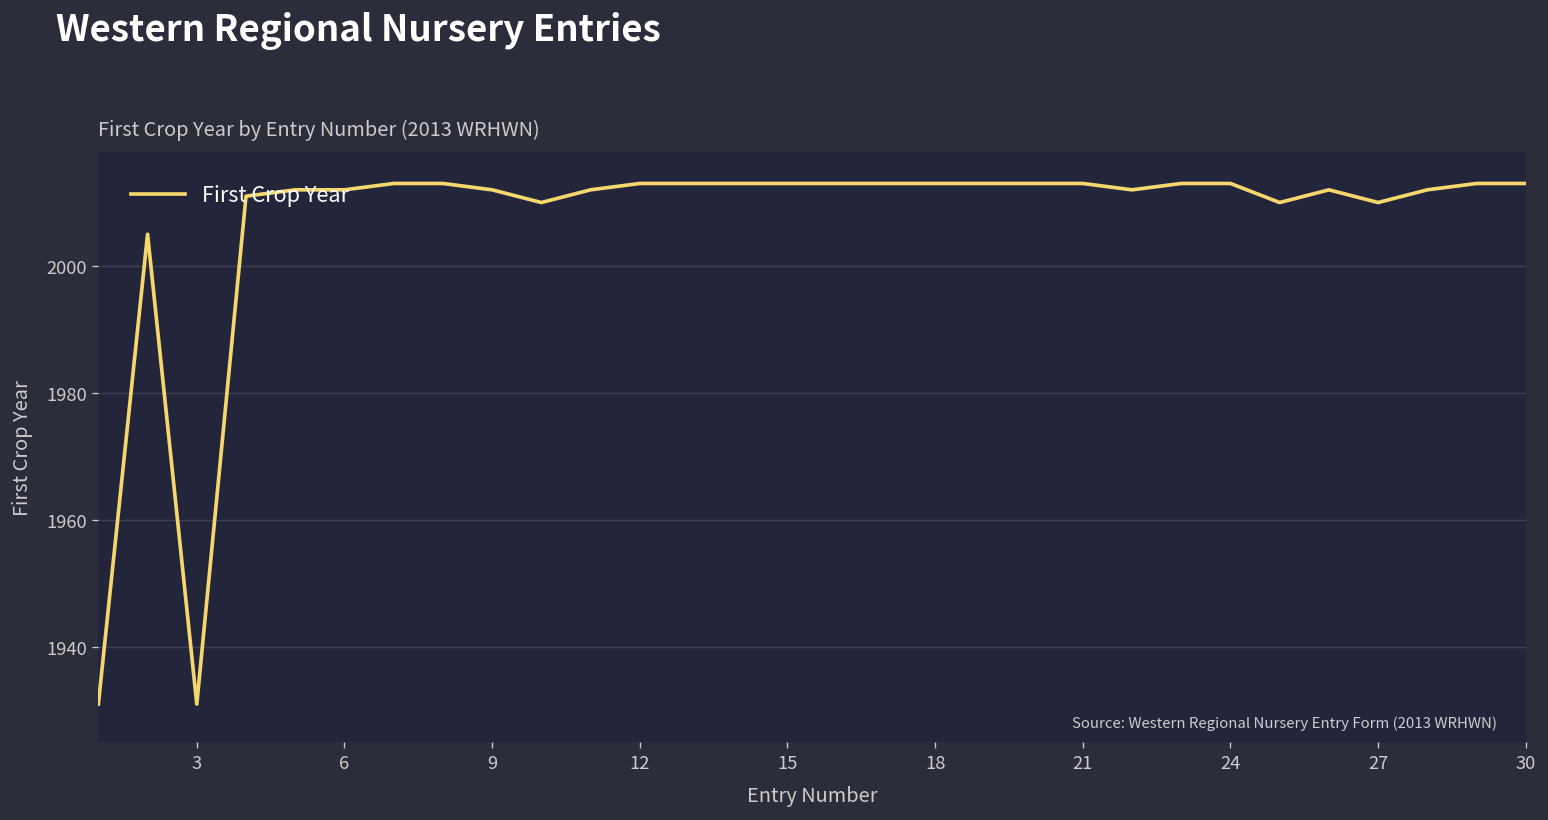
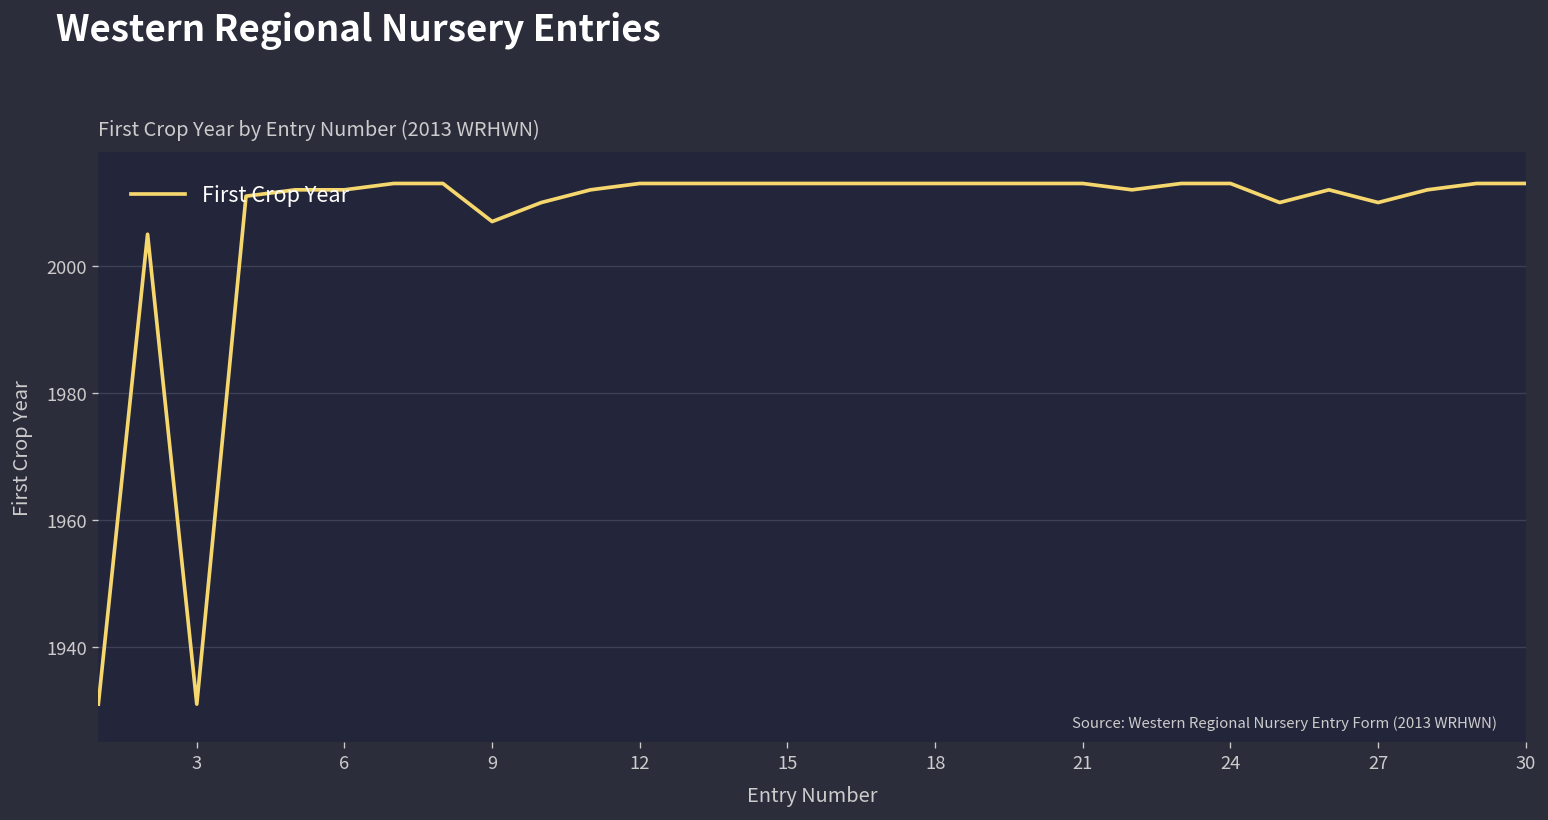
  {
    "3": 1931,
    "6": 2012,
-   "9": 2012,
+   "9": 2007,
    "12": 2013,
    "15": 2013,
    "18": 2013,
    "21": 2013,
    "24": 2013,
    "27": 2010,
    "30": 2013
  }
